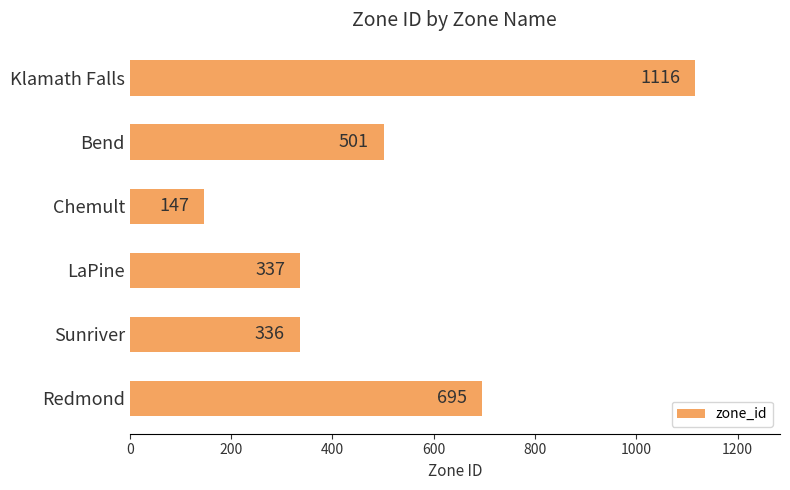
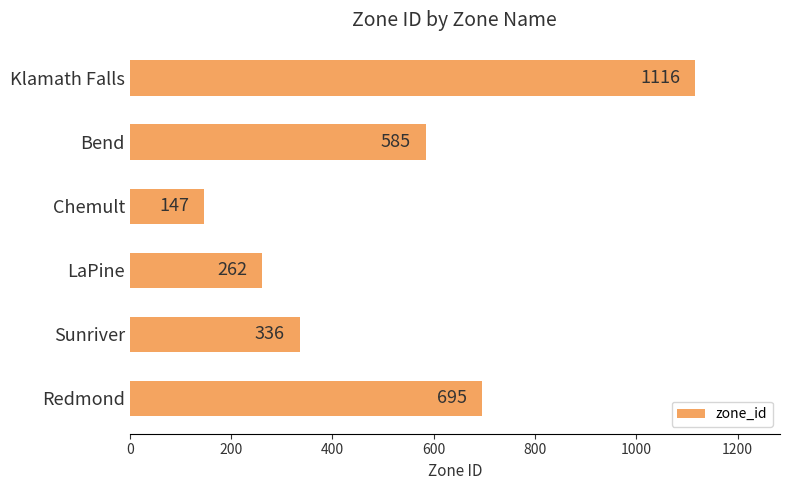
  {
    "Klamath Falls": 1116,
-   "Bend": 501,
+   "Bend": 585,
    "Chemult": 147,
-   "LaPine": 337,
+   "LaPine": 262,
    "Sunriver": 336,
    "Redmond": 695
  }
